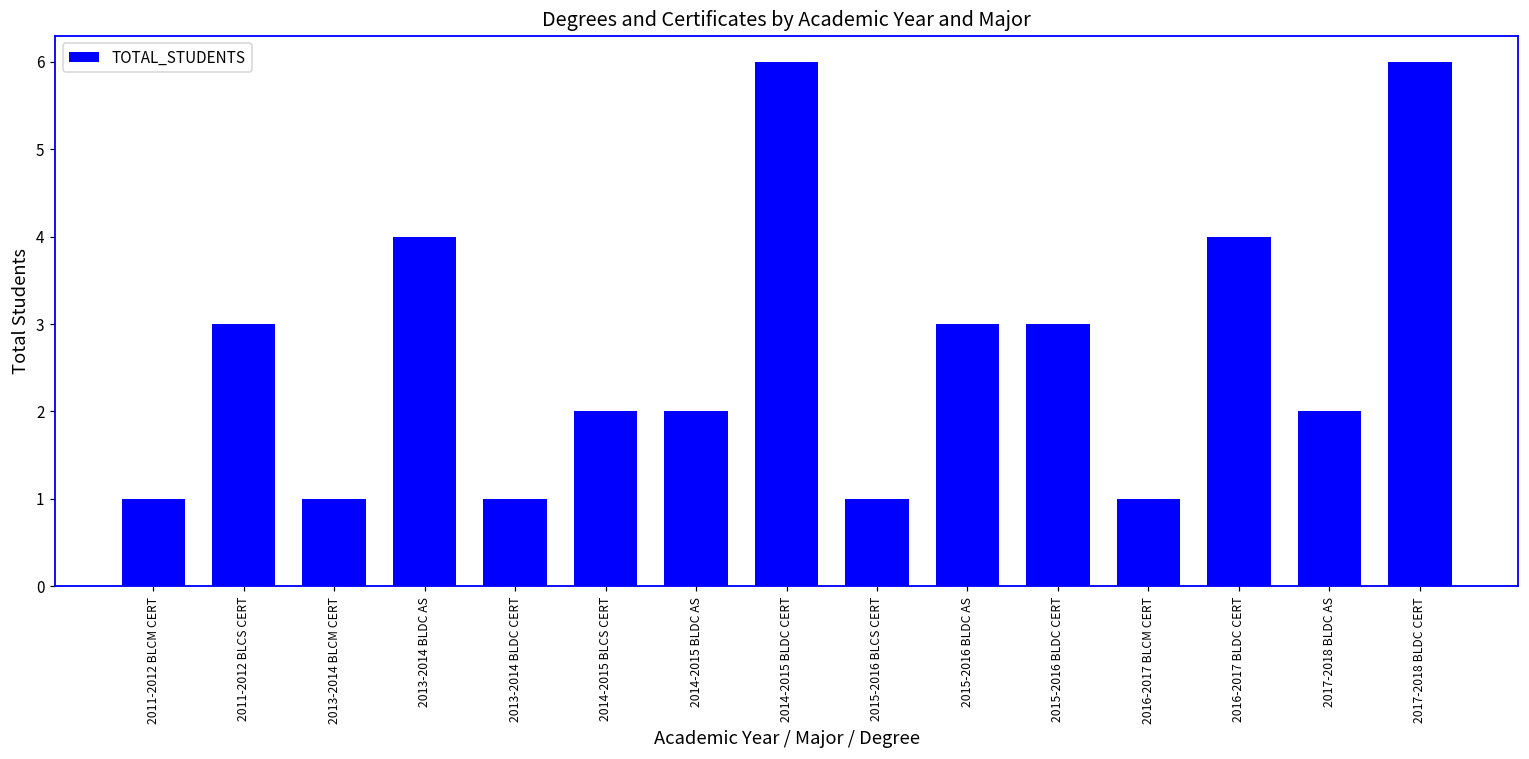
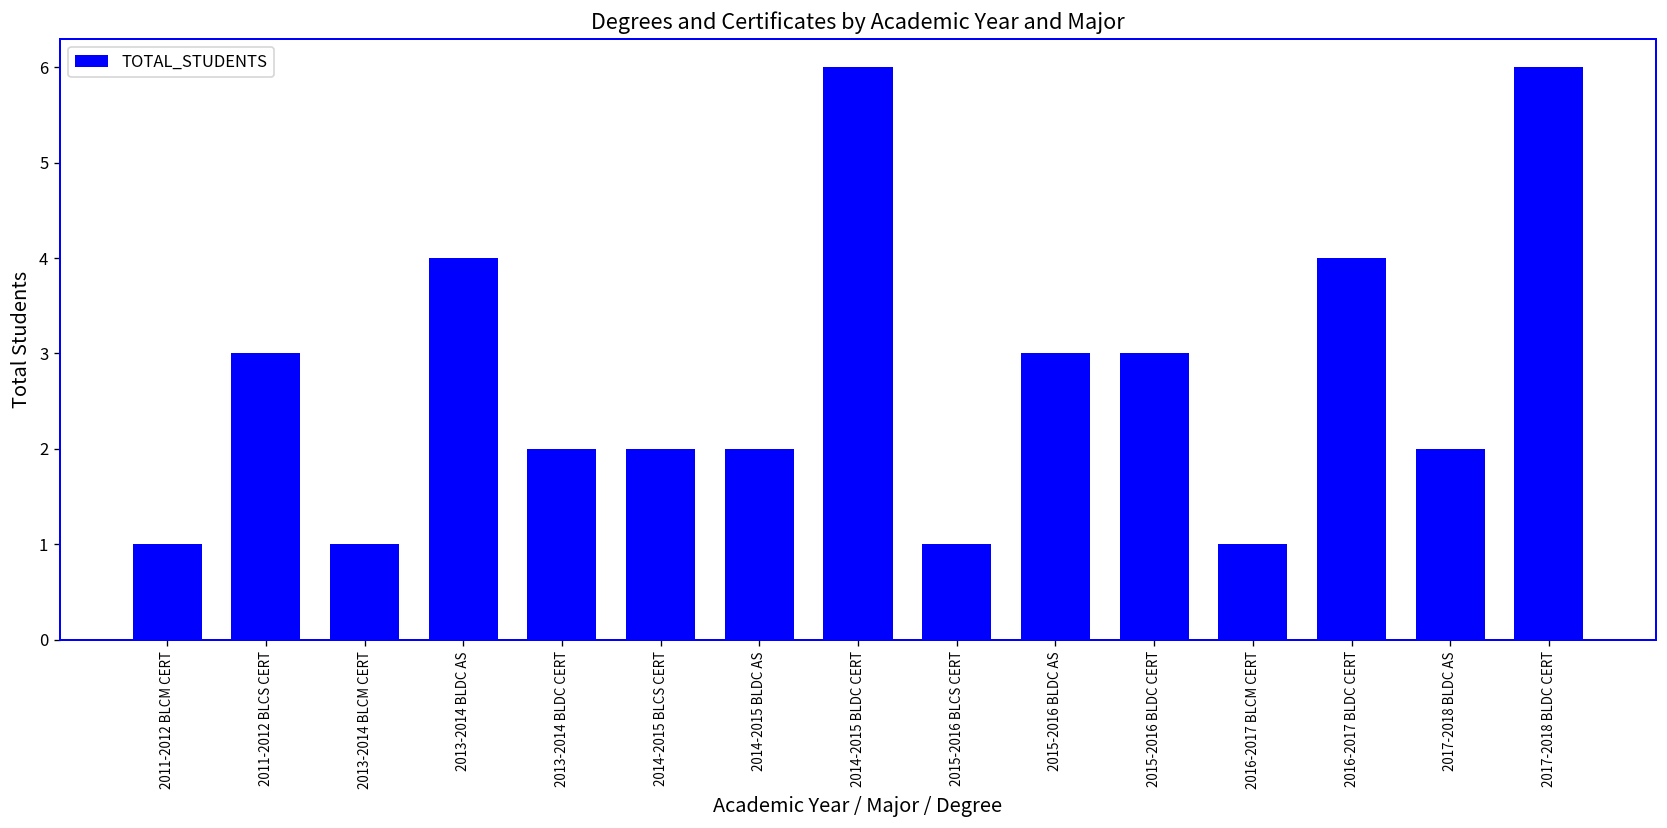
  {
    "2011-2012 BLCM CERT": 1,
    "2011-2012 BLCS CERT": 3,
    "2013-2014 BLCM CERT": 1,
    "2013-2014 BLDC AS": 4,
-   "2013-2014 BLDC CERT": 1,
+   "2013-2014 BLDC CERT": 2,
    "2014-2015 BLCS CERT": 2,
    "2014-2015 BLDC AS": 2,
    "2014-2015 BLDC CERT": 6,
    "2015-2016 BLCS CERT": 1,
    "2015-2016 BLDC AS": 3,
    "2015-2016 BLDC CERT": 3,
    "2016-2017 BLCM CERT": 1,
    "2016-2017 BLDC CERT": 4,
    "2017-2018 BLDC AS": 2,
    "2017-2018 BLDC CERT": 6
  }
